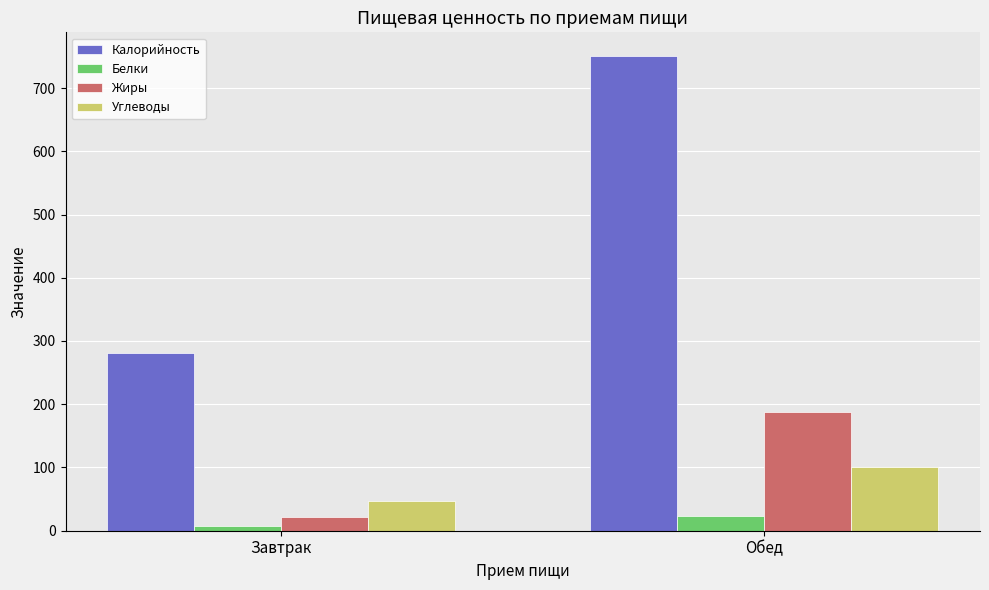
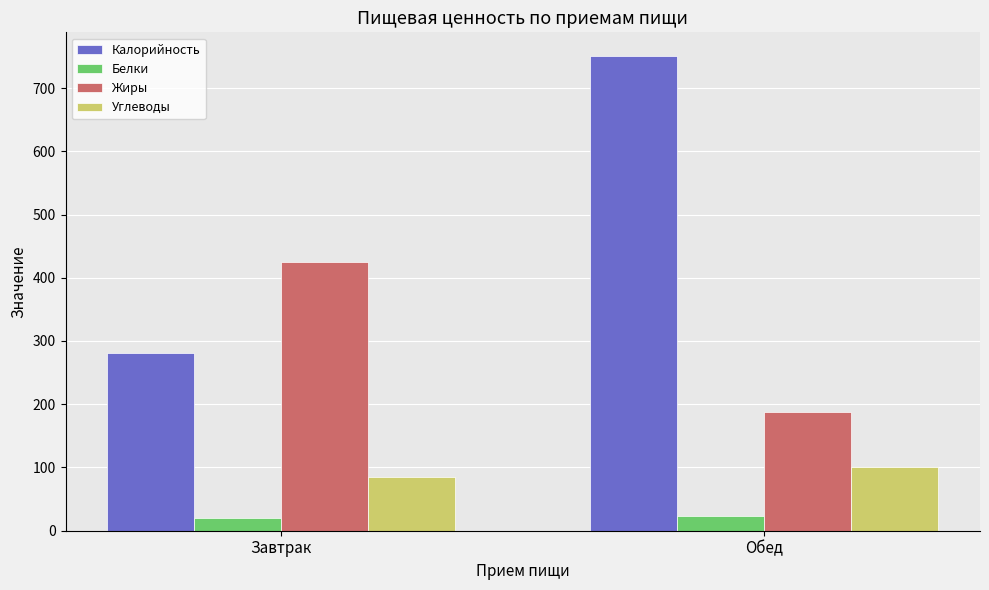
  {
    "Калорийность": {
      "Завтрак": 280,
      "Обед": 750
    },
    "Белки": {
-     "Завтрак": 10,
+     "Завтрак": 20,
      "Обед": 20
    },
    "Жиры": {
-     "Завтрак": 20,
+     "Завтрак": 430,
      "Обед": 190
    },
    "Углеводы": {
-     "Завтрак": 50,
+     "Завтрак": 80,
      "Обед": 100
    }
  }
